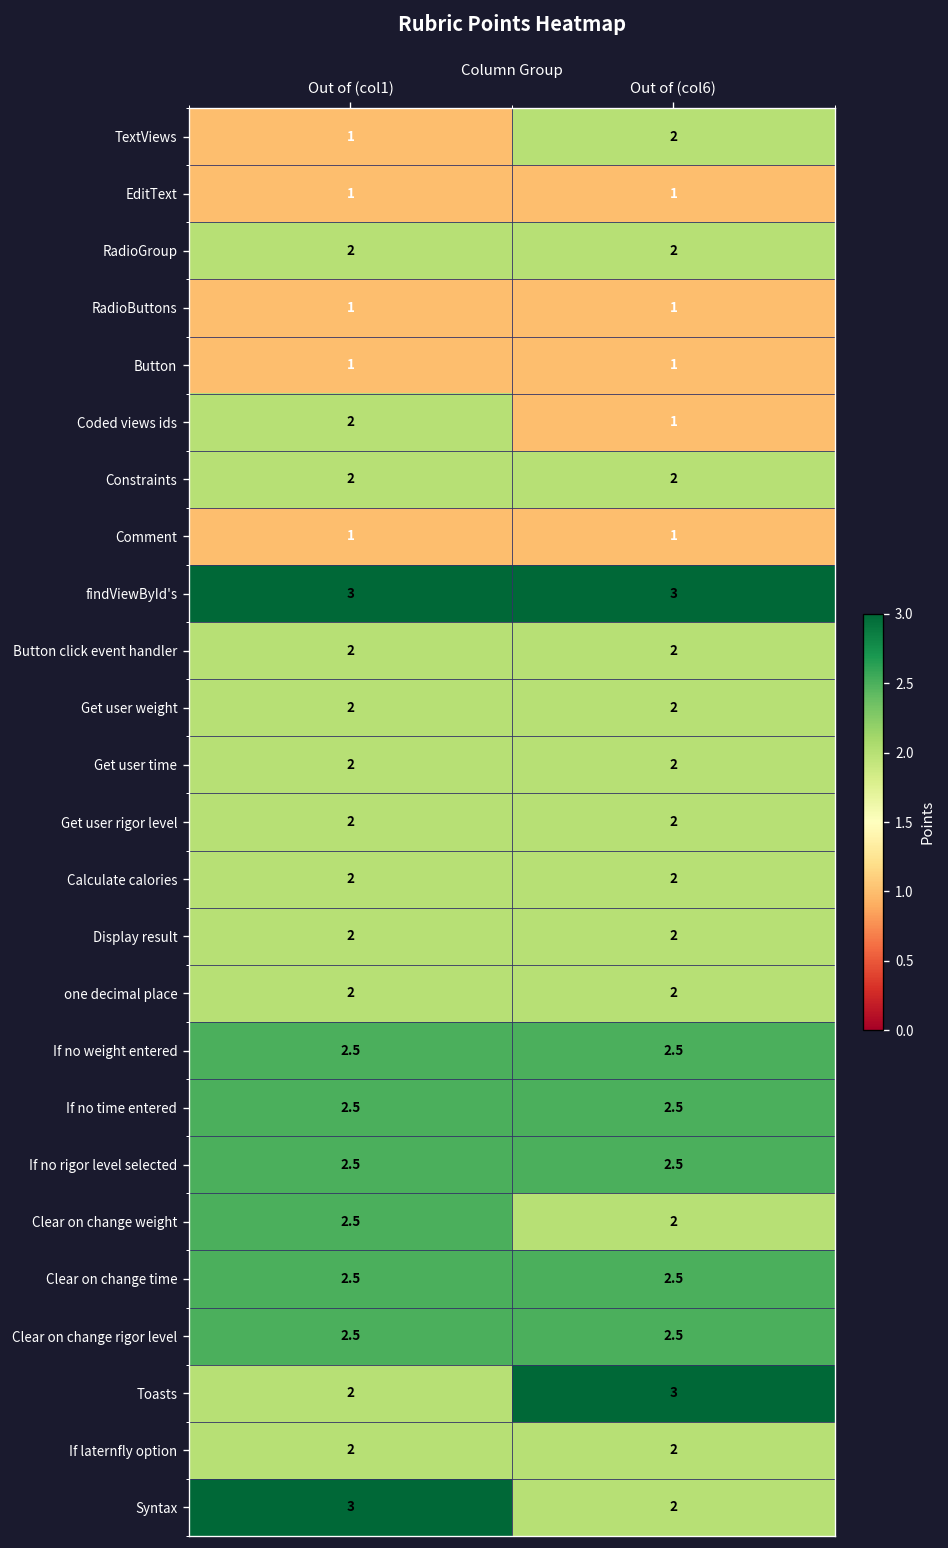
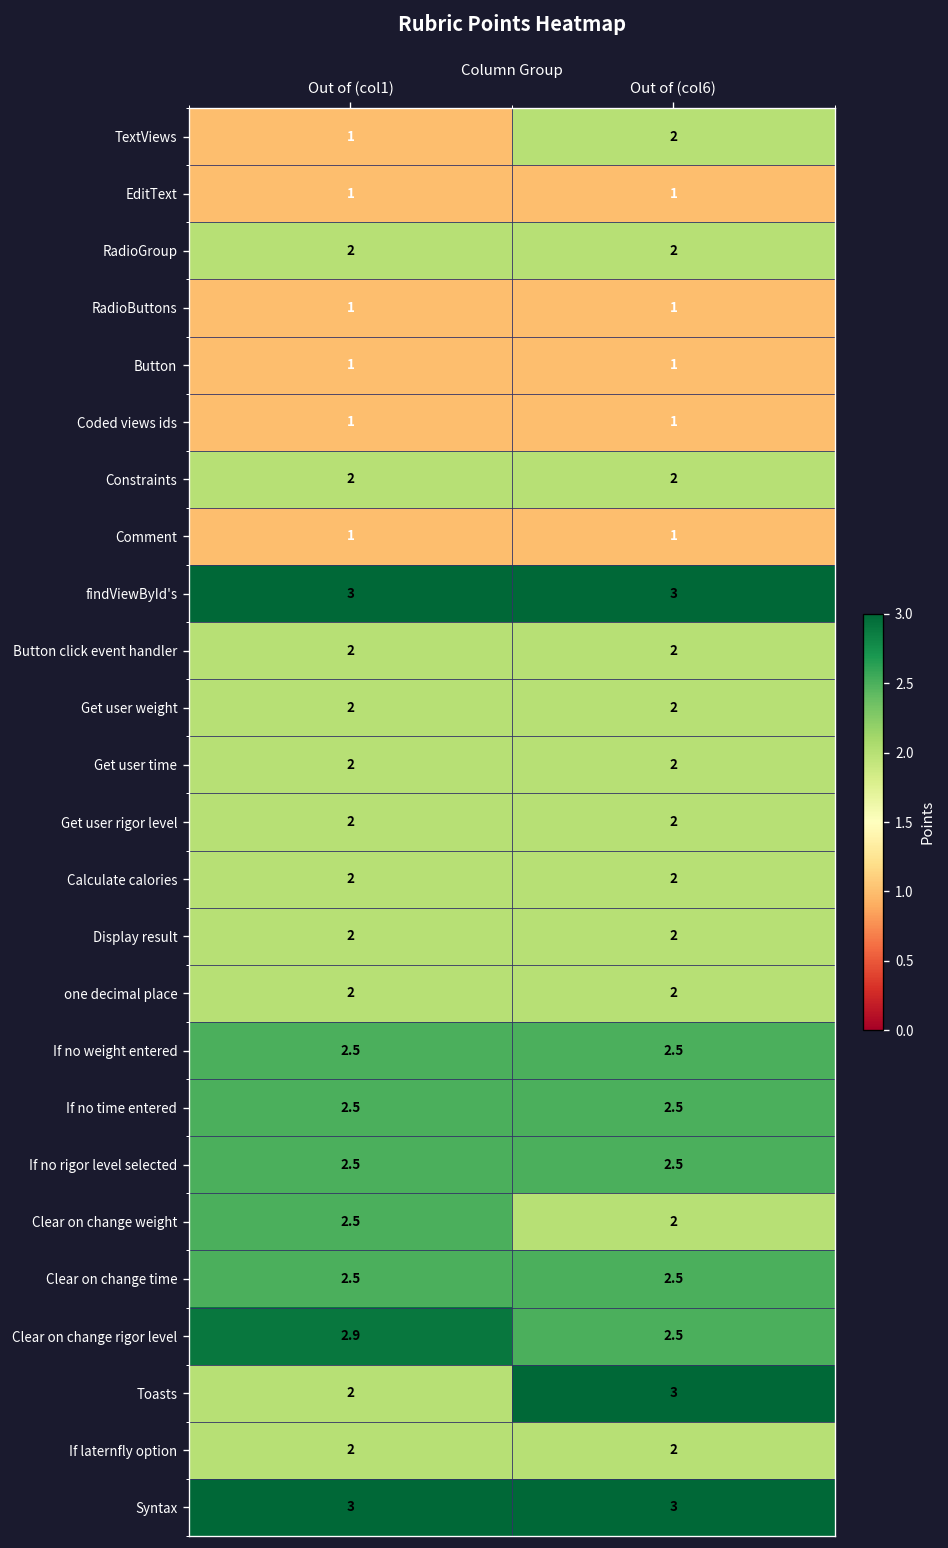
  {
    "TextViews": {
      "Out of (col1)": 1,
      "Out of (col6)": 2
    },
    "EditText": {
      "Out of (col1)": 1,
      "Out of (col6)": 1
    },
    "RadioGroup": {
      "Out of (col1)": 2,
      "Out of (col6)": 2
    },
    "RadioButtons": {
      "Out of (col1)": 1,
      "Out of (col6)": 1
    },
    "Button": {
      "Out of (col1)": 1,
      "Out of (col6)": 1
    },
    "Coded views ids": {
-     "Out of (col1)": 2,
+     "Out of (col1)": 1,
      "Out of (col6)": 1
    },
    "Constraints": {
      "Out of (col1)": 2,
      "Out of (col6)": 2
    },
    "Comment": {
      "Out of (col1)": 1,
      "Out of (col6)": 1
    },
    "findViewById's": {
      "Out of (col1)": 3,
      "Out of (col6)": 3
    },
    "Button click event handler": {
      "Out of (col1)": 2,
      "Out of (col6)": 2
    },
    "Get user weight": {
      "Out of (col1)": 2,
      "Out of (col6)": 2
    },
    "Get user time": {
      "Out of (col1)": 2,
      "Out of (col6)": 2
    },
    "Get user rigor level": {
      "Out of (col1)": 2,
      "Out of (col6)": 2
    },
    "Calculate calories": {
      "Out of (col1)": 2,
      "Out of (col6)": 2
    },
    "Display result": {
      "Out of (col1)": 2,
      "Out of (col6)": 2
    },
    "one decimal place": {
      "Out of (col1)": 2,
      "Out of (col6)": 2
    },
    "If no weight entered": {
      "Out of (col1)": 2.5,
      "Out of (col6)": 2.5
    },
    "If no time entered": {
      "Out of (col1)": 2.5,
      "Out of (col6)": 2.5
    },
    "If no rigor level selected": {
      "Out of (col1)": 2.5,
      "Out of (col6)": 2.5
    },
    "Clear on change weight": {
      "Out of (col1)": 2.5,
      "Out of (col6)": 2
    },
    "Clear on change time": {
      "Out of (col1)": 2.5,
      "Out of (col6)": 2.5
    },
    "Clear on change rigor level": {
-     "Out of (col1)": 2.5,
+     "Out of (col1)": 2.9,
      "Out of (col6)": 2.5
    },
    "Toasts": {
      "Out of (col1)": 2,
      "Out of (col6)": 3
    },
    "If laternfly option": {
      "Out of (col1)": 2,
      "Out of (col6)": 2
    },
    "Syntax": {
      "Out of (col1)": 3,
-     "Out of (col6)": 2
+     "Out of (col6)": 3
    }
  }
